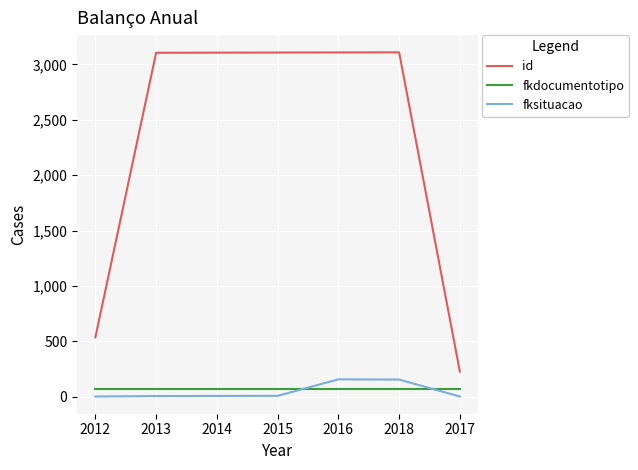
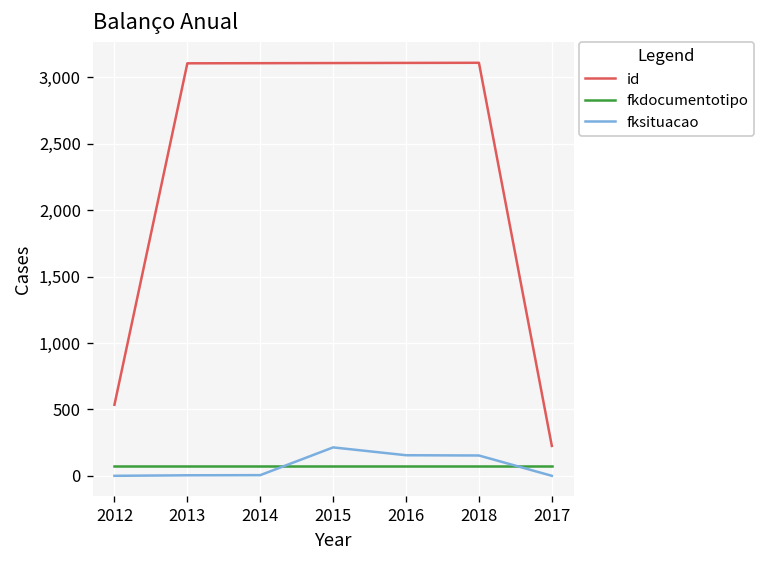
  {
    "id": {
      "2012": "540",
      "2013": "3,110",
      "2014": "3,110",
      "2015": "3,110",
      "2016": "3,110",
      "2018": "3,110",
      "2017": "230"
    },
    "fkdocumentotipo": {
      "2012": "70",
      "2013": "70",
      "2014": "70",
      "2015": "70",
      "2016": "70",
      "2018": "70",
      "2017": "70"
    },
    "fksituacao": {
      "2012": "0",
      "2013": "0",
      "2014": "10",
-     "2015": "10",
+     "2015": "210",
      "2016": "160",
      "2018": "150",
      "2017": "0"
    }
  }
